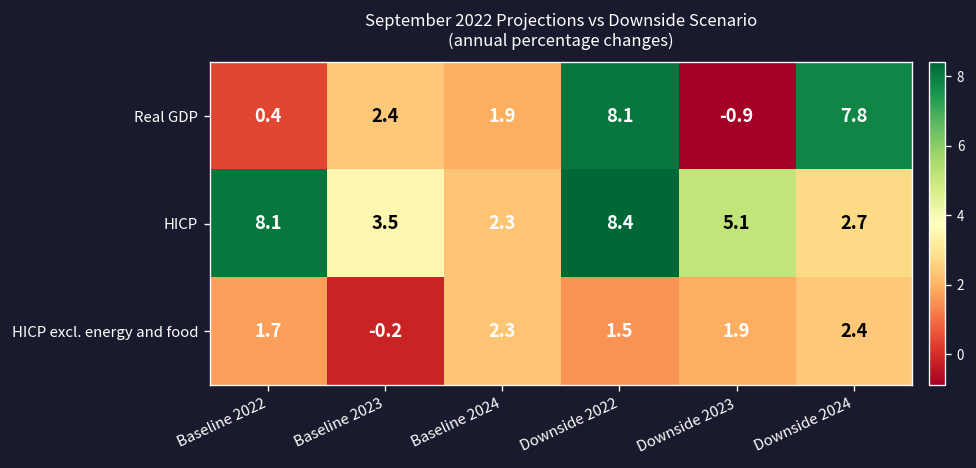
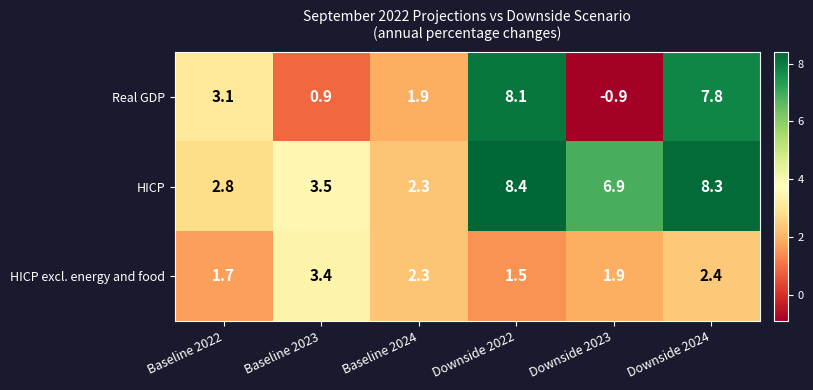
  {
    "Real GDP": {
-     "Baseline 2022": 0.4,
-     "Baseline 2023": 2.4,
+     "Baseline 2022": 3.1,
+     "Baseline 2023": 0.9,
      "Baseline 2024": 1.9,
      "Downside 2022": 8.1,
      "Downside 2023": -0.9,
      "Downside 2024": 7.8
    },
    "HICP": {
-     "Baseline 2022": 8.1,
+     "Baseline 2022": 2.8,
      "Baseline 2023": 3.5,
      "Baseline 2024": 2.3,
      "Downside 2022": 8.4,
-     "Downside 2023": 5.1,
-     "Downside 2024": 2.7
+     "Downside 2023": 6.9,
+     "Downside 2024": 8.3
    },
    "HICP excl. energy and food": {
      "Baseline 2022": 1.7,
-     "Baseline 2023": -0.2,
+     "Baseline 2023": 3.4,
      "Baseline 2024": 2.3,
      "Downside 2022": 1.5,
      "Downside 2023": 1.9,
      "Downside 2024": 2.4
    }
  }
